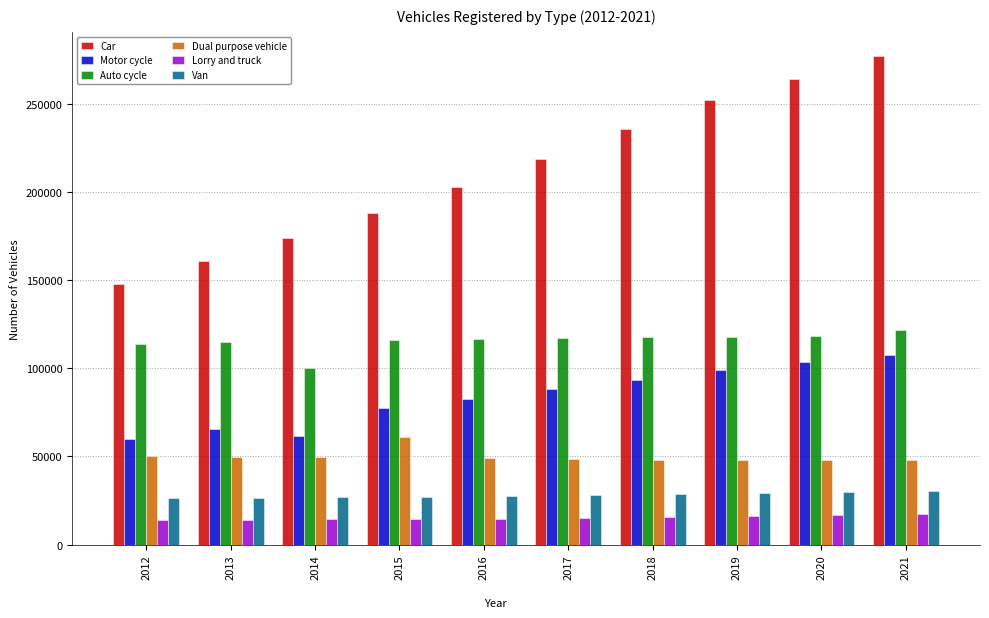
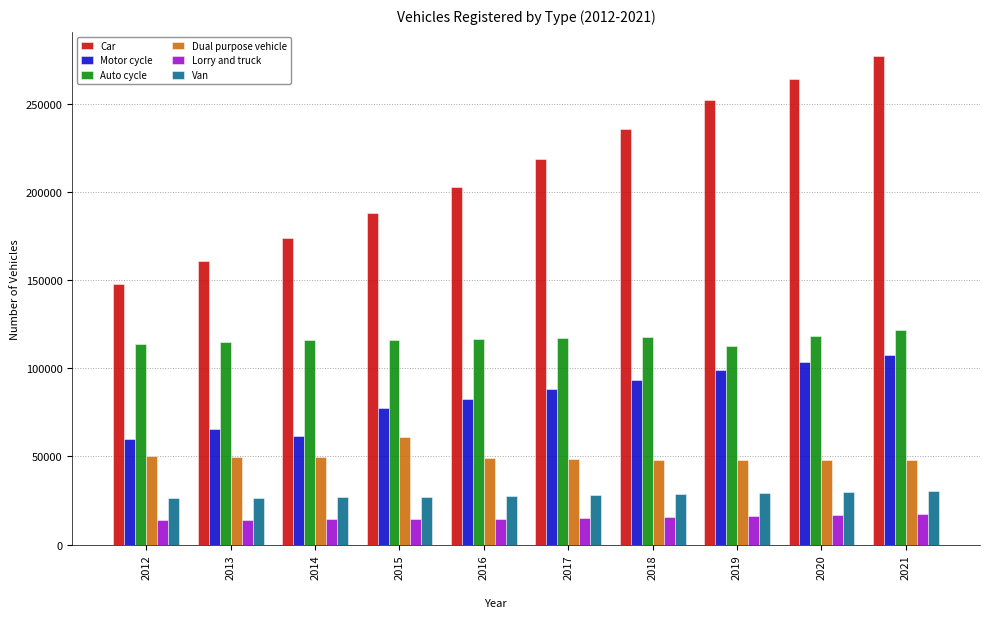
  {
    "Car": {
      "2012": 148000,
      "2013": 161000,
      "2014": 174000,
      "2015": 188000,
      "2016": 203000,
      "2017": 219000,
      "2018": 236000,
      "2019": 252000,
      "2020": 264000,
      "2021": 277000
    },
    "Motor cycle": {
      "2012": 60000,
      "2013": 66000,
      "2014": 62000,
      "2015": 78000,
      "2016": 83000,
      "2017": 88000,
      "2018": 94000,
      "2019": 99000,
      "2020": 104000,
      "2021": 108000
    },
    "Auto cycle": {
      "2012": 114000,
      "2013": 115000,
-     "2014": 100000,
+     "2014": 116000,
      "2015": 116000,
      "2016": 117000,
      "2017": 117000,
      "2018": 117000,
-     "2019": 118000,
+     "2019": 112000,
      "2020": 118000,
      "2021": 122000
    },
    "Dual purpose vehicle": {
      "2012": 50000,
      "2013": 50000,
      "2014": 50000,
      "2015": 61000,
      "2016": 49000,
      "2017": 49000,
      "2018": 48000,
      "2019": 48000,
      "2020": 48000,
      "2021": 48000
    },
    "Lorry and truck": {
      "2012": 14000,
      "2013": 14000,
      "2014": 14000,
      "2015": 14000,
      "2016": 15000,
      "2017": 15000,
      "2018": 16000,
      "2019": 16000,
      "2020": 17000,
      "2021": 17000
    },
    "Van": {
      "2012": 26000,
      "2013": 27000,
      "2014": 27000,
      "2015": 27000,
      "2016": 28000,
      "2017": 28000,
      "2018": 29000,
      "2019": 29000,
      "2020": 30000,
      "2021": 30000
    }
  }
